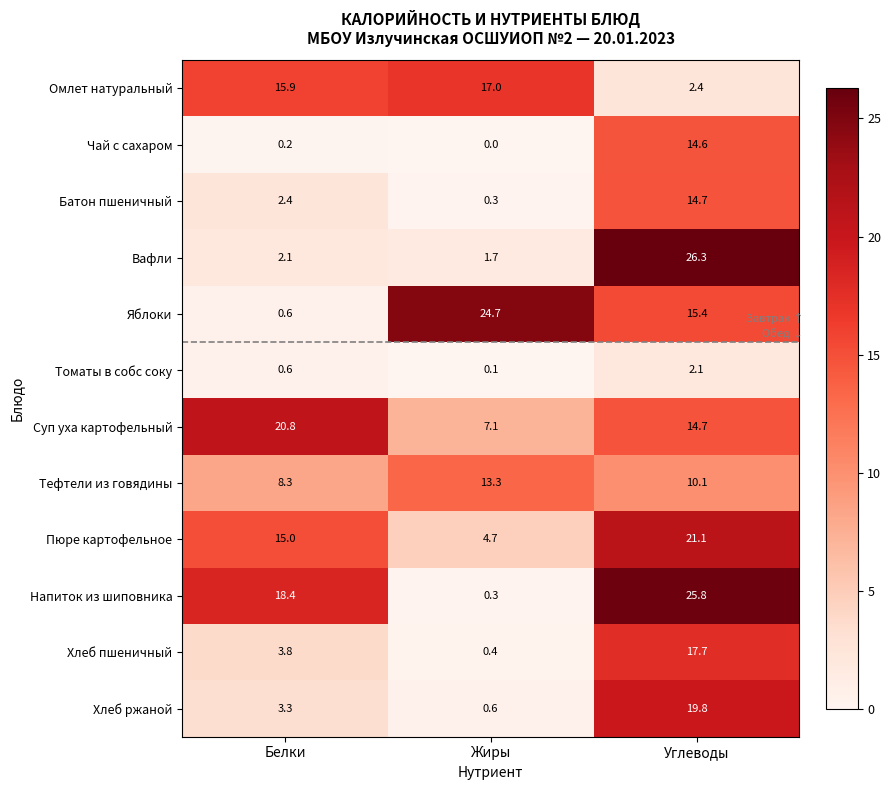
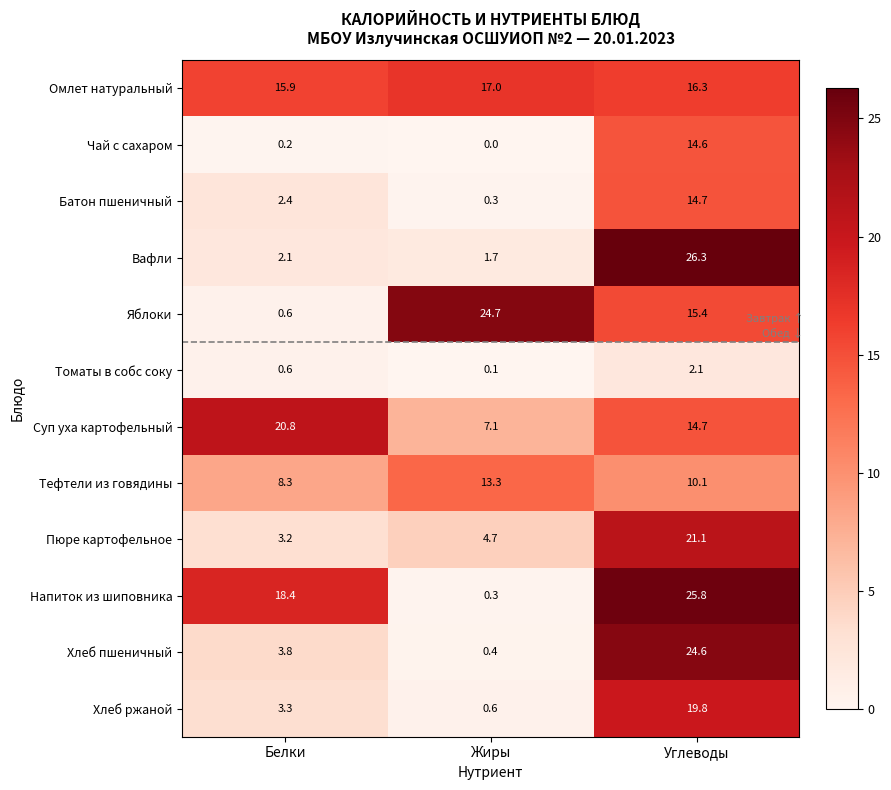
  {
    "Омлет натуральный": {
      "Белки": 15.9,
      "Жиры": 17.0,
-     "Углеводы": 2.4
+     "Углеводы": 16.3
    },
    "Чай с сахаром": {
      "Белки": 0.2,
      "Жиры": 0.0,
      "Углеводы": 14.6
    },
    "Батон пшеничный": {
      "Белки": 2.4,
      "Жиры": 0.3,
      "Углеводы": 14.7
    },
    "Вафли": {
      "Белки": 2.1,
      "Жиры": 1.7,
      "Углеводы": 26.3
    },
    "Яблоки": {
      "Белки": 0.6,
      "Жиры": 24.7
    },
    "Томаты в собс соку": {
      "Белки": 0.6,
      "Жиры": 0.1,
      "Углеводы": 2.1
    },
    "Суп уха картофельный": {
      "Белки": 20.8,
      "Жиры": 7.1,
      "Углеводы": 14.7
    },
    "Тефтели из говядины": {
      "Белки": 8.3,
      "Жиры": 13.3,
      "Углеводы": 10.1
    },
    "Пюре картофельное": {
-     "Белки": 15.0,
+     "Белки": 3.2,
      "Жиры": 4.7,
      "Углеводы": 21.1
    },
    "Напиток из шиповника": {
      "Белки": 18.4,
      "Жиры": 0.3,
      "Углеводы": 25.8
    },
    "Хлеб пшеничный": {
      "Белки": 3.8,
      "Жиры": 0.4,
-     "Углеводы": 17.7
+     "Углеводы": 24.6
    },
    "Хлеб ржаной": {
      "Белки": 3.3,
      "Жиры": 0.6,
      "Углеводы": 19.8
    }
  }
